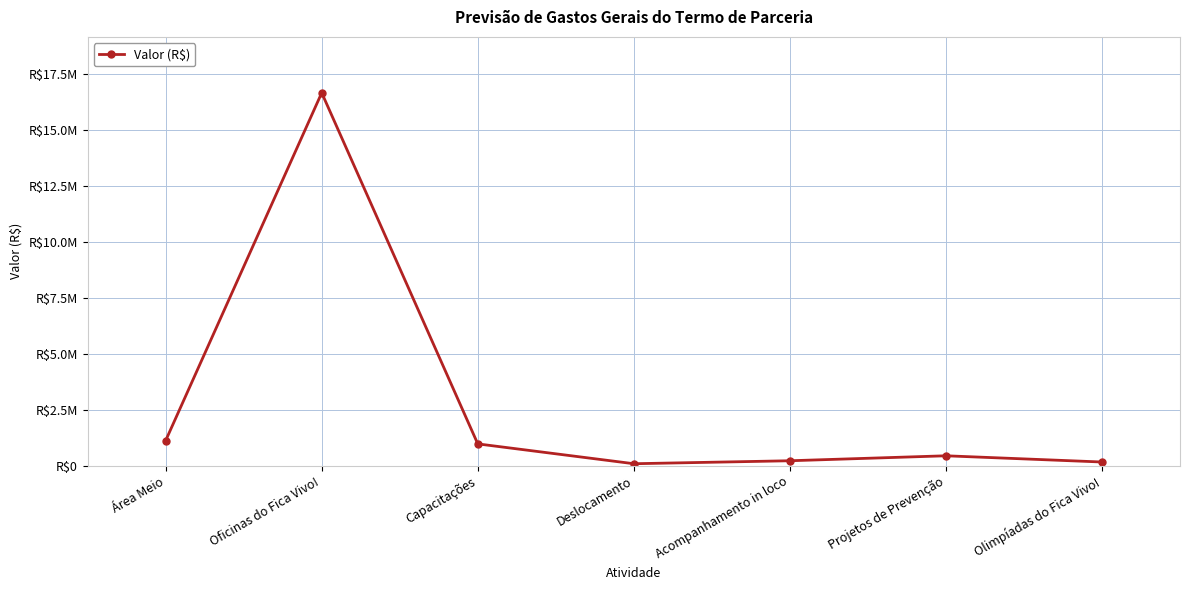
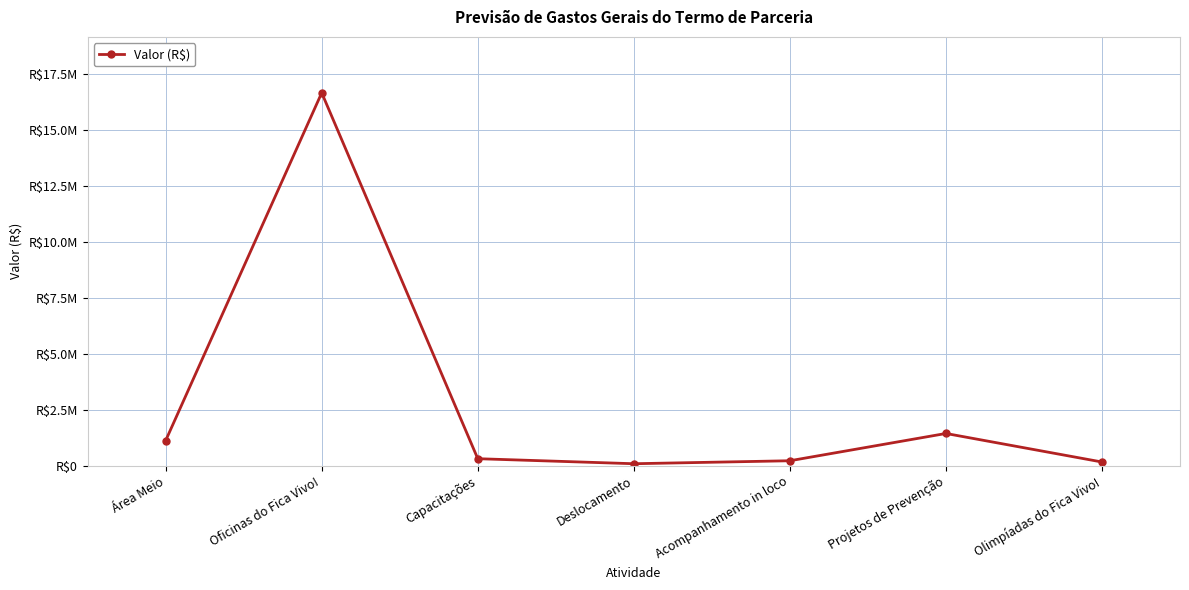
  {
    "Área Meio": "R$1100000",
    "Oficinas do Fica Vivo!": "R$16700000",
-   "Capacitações": "R$1000000",
+   "Capacitações": "R$300000",
    "Deslocamento": "R$100000",
    "Acompanhamento in loco": "R$200000",
-   "Projetos de Prevenção": "R$400000",
+   "Projetos de Prevenção": "R$1400000",
    "Olimpíadas do Fica Vivo!": "R$200000"
  }
